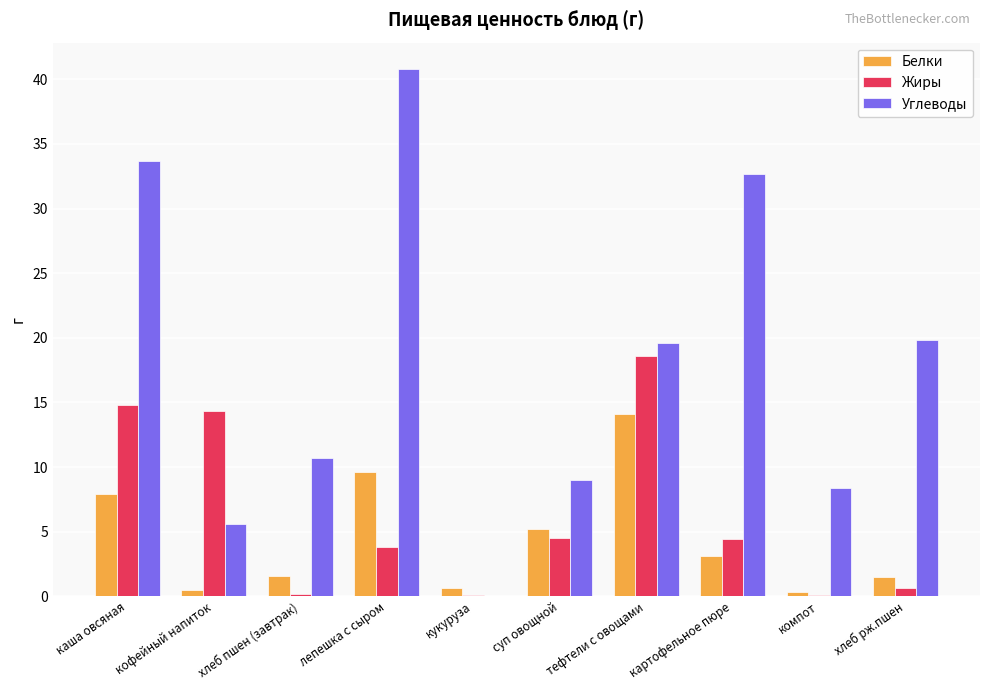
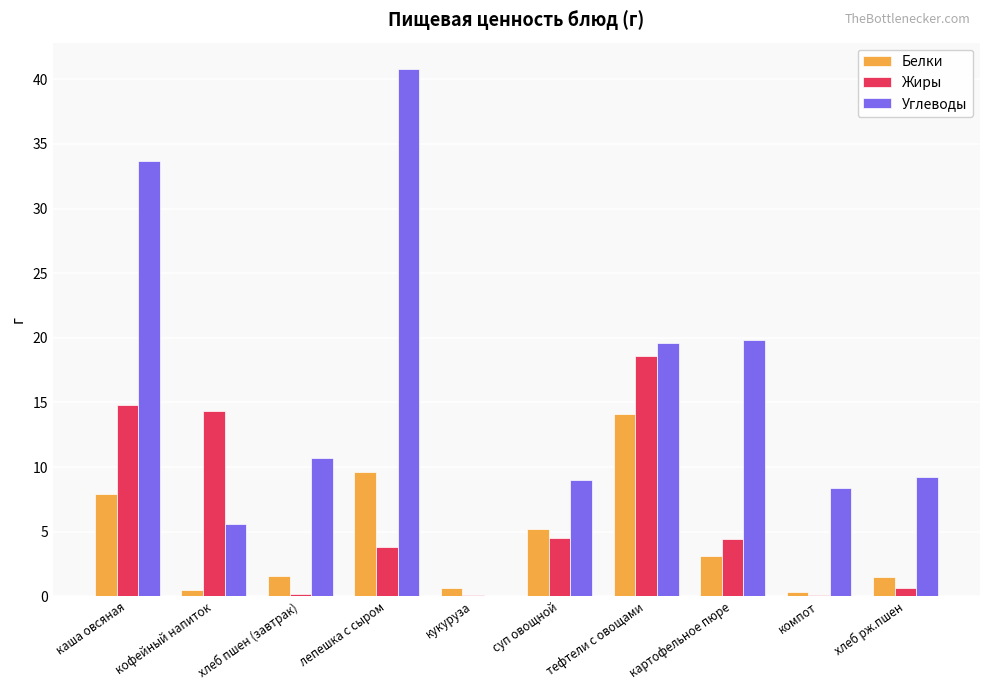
  {
    "Белки": {
      "каша овсяная": 7.9,
      "кофейный напиток": 0.5,
      "хлеб пшен (завтрак)": 1.6,
      "лепешка с сыром": 9.6,
      "кукуруза": 0.6,
      "суп овощной": 5.2,
      "тефтели с овощами": 14.1,
      "картофельное пюре": 3.1,
      "компот": 0.3,
      "хлеб рж.пшен": 1.5
    },
    "Жиры": {
      "каша овсяная": 14.8,
      "кофейный напиток": 14.3,
      "хлеб пшен (завтрак)": 0.2,
      "лепешка с сыром": 3.8,
      "суп овощной": 4.5,
      "тефтели с овощами": 18.6,
      "картофельное пюре": 4.4,
      "хлеб рж.пшен": 0.6
    },
    "Углеводы": {
      "каша овсяная": 33.7,
      "кофейный напиток": 5.6,
      "хлеб пшен (завтрак)": 10.7,
      "лепешка с сыром": 40.8,
      "кукуруза": 0.0,
      "суп овощной": 9.0,
      "тефтели с овощами": 19.6,
-     "картофельное пюре": 32.7,
+     "картофельное пюре": 19.8,
      "компот": 8.4,
-     "хлеб рж.пшен": 19.8
+     "хлеб рж.пшен": 9.2
    }
  }
